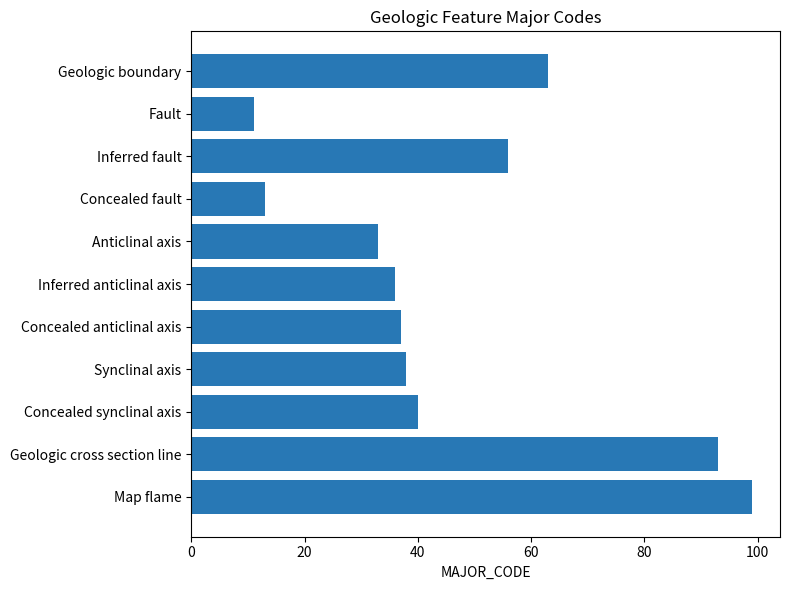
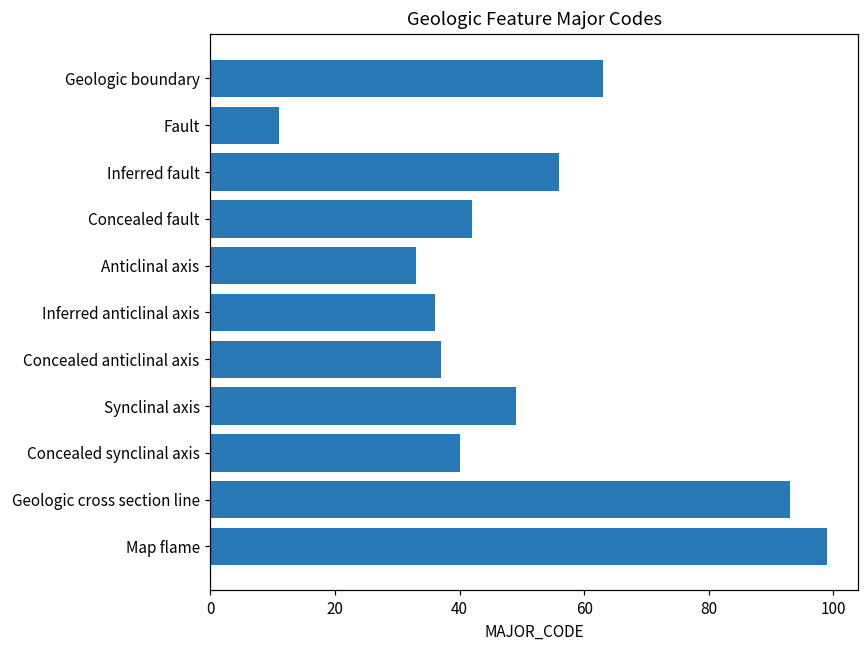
  {
    "Geologic boundary": 63,
    "Fault": 11,
    "Inferred fault": 56,
-   "Concealed fault": 13,
+   "Concealed fault": 42,
    "Anticlinal axis": 33,
    "Inferred anticlinal axis": 36,
    "Concealed anticlinal axis": 37,
-   "Synclinal axis": 38,
+   "Synclinal axis": 49,
    "Concealed synclinal axis": 40,
    "Geologic cross section line": 93,
    "Map flame": 99
  }
